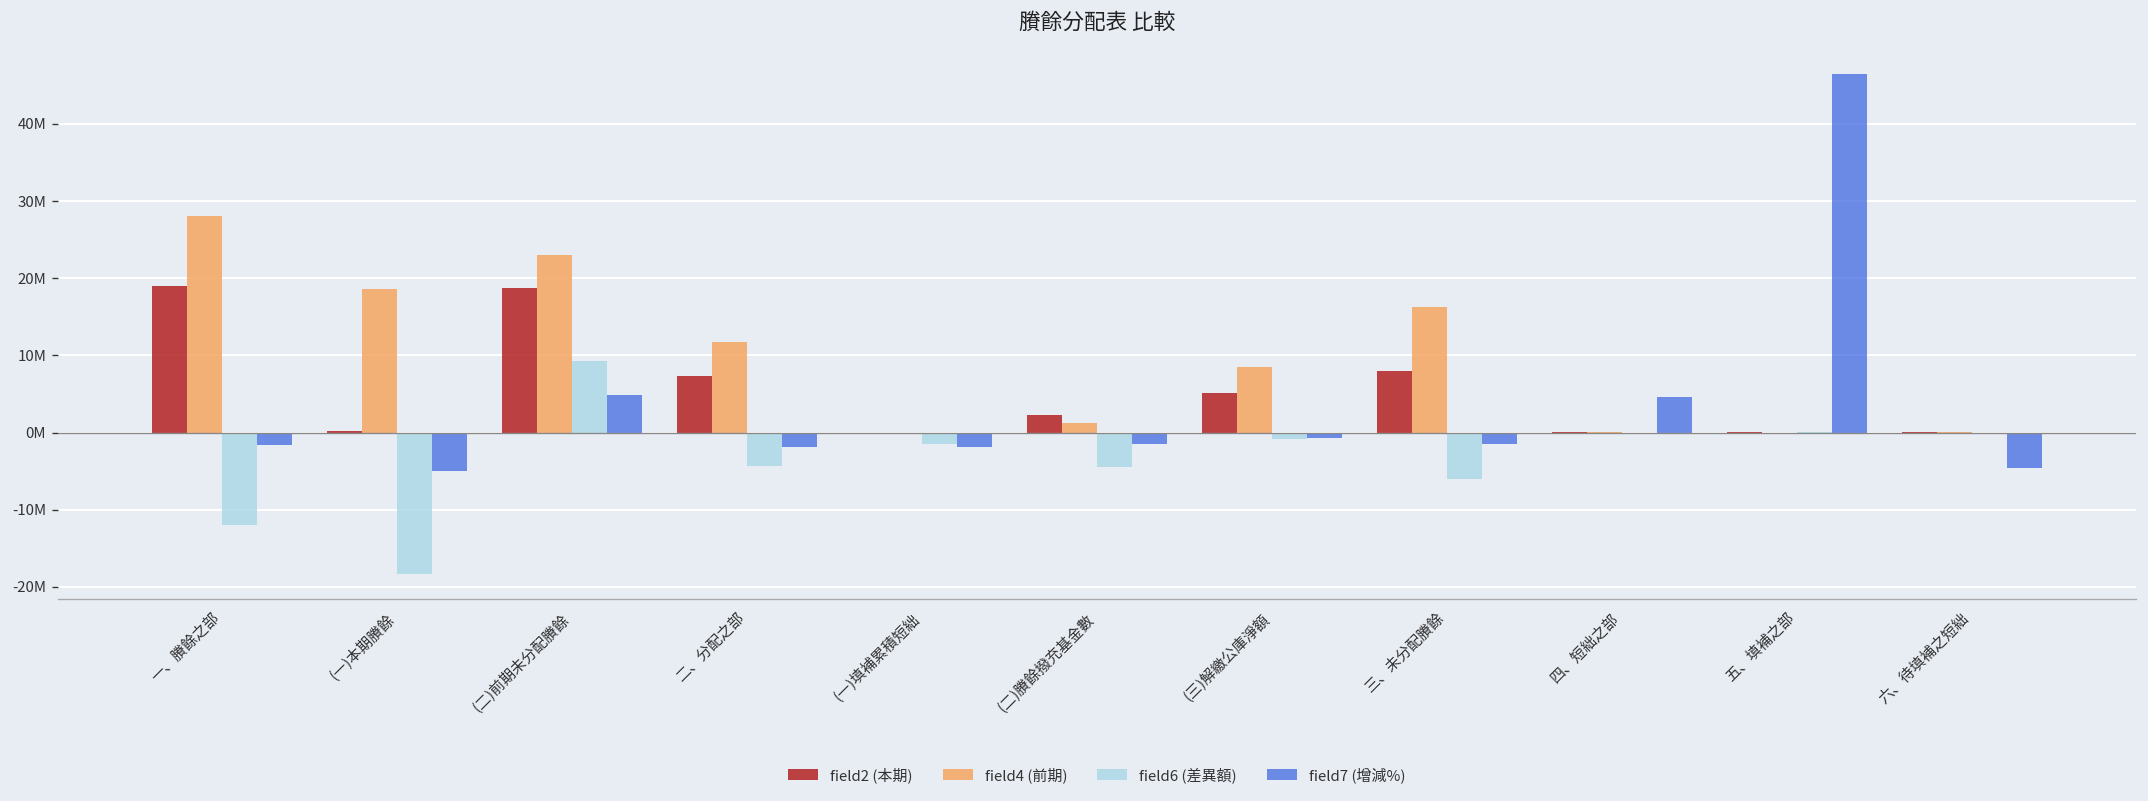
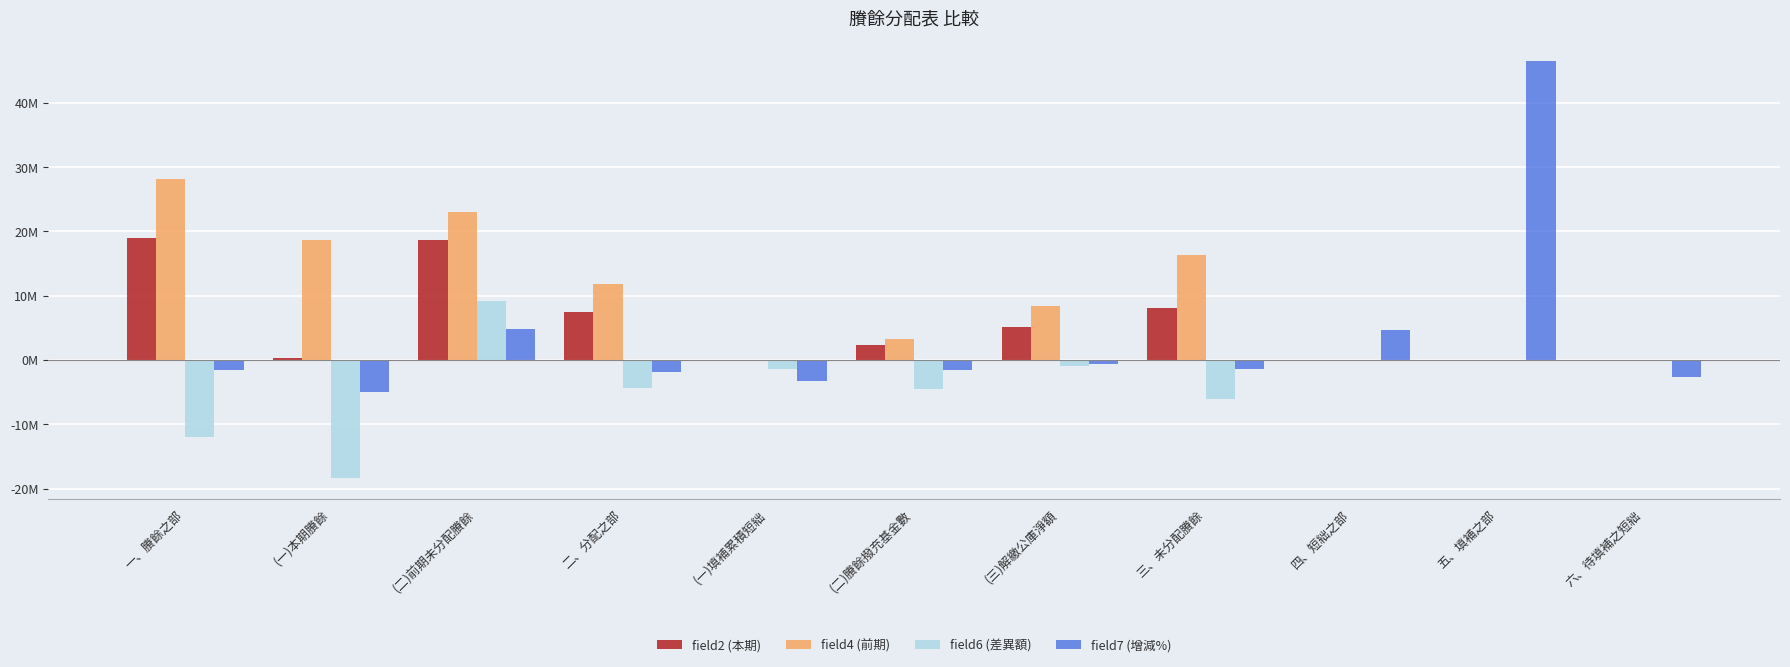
  {
    "field2 (本期)": {
      "一、賸餘之部": 19000000,
      "(二)前期未分配賸餘": 19000000,
      "二、分配之部": 7000000,
      "(二)賸餘撥充基金數": 2000000,
      "(三)解繳公庫淨額": 5000000,
      "三、未分配賸餘": 8000000
    },
    "field4 (前期)": {
      "一、賸餘之部": 28000000,
      "(一)本期賸餘": 19000000,
      "(二)前期未分配賸餘": 23000000,
      "二、分配之部": 12000000,
-     "(二)賸餘撥充基金數": 1000000,
+     "(二)賸餘撥充基金數": 3000000,
      "(三)解繳公庫淨額": 8000000,
      "三、未分配賸餘": 16000000
    },
    "field6 (差異額)": {
      "一、賸餘之部": -12000000,
      "(一)本期賸餘": -18000000,
      "(二)前期未分配賸餘": 9000000,
      "二、分配之部": -4000000,
      "(一)填補累積短絀": -1000000,
      "(二)賸餘撥充基金數": -4000000,
      "(三)解繳公庫淨額": -1000000,
      "三、未分配賸餘": -6000000
    },
    "field7 (增減%)": {
      "一、賸餘之部": -2000000,
      "(一)本期賸餘": -5000000,
      "(二)前期未分配賸餘": 5000000,
      "二、分配之部": -2000000,
-     "(一)填補累積短絀": -2000000,
+     "(一)填補累積短絀": -3000000,
      "(二)賸餘撥充基金數": -2000000,
      "(三)解繳公庫淨額": -1000000,
      "三、未分配賸餘": -1000000,
      "四、短絀之部": 5000000,
      "五、填補之部": 46000000,
-     "六、待填補之短絀": -5000000
+     "六、待填補之短絀": -3000000
    }
  }
